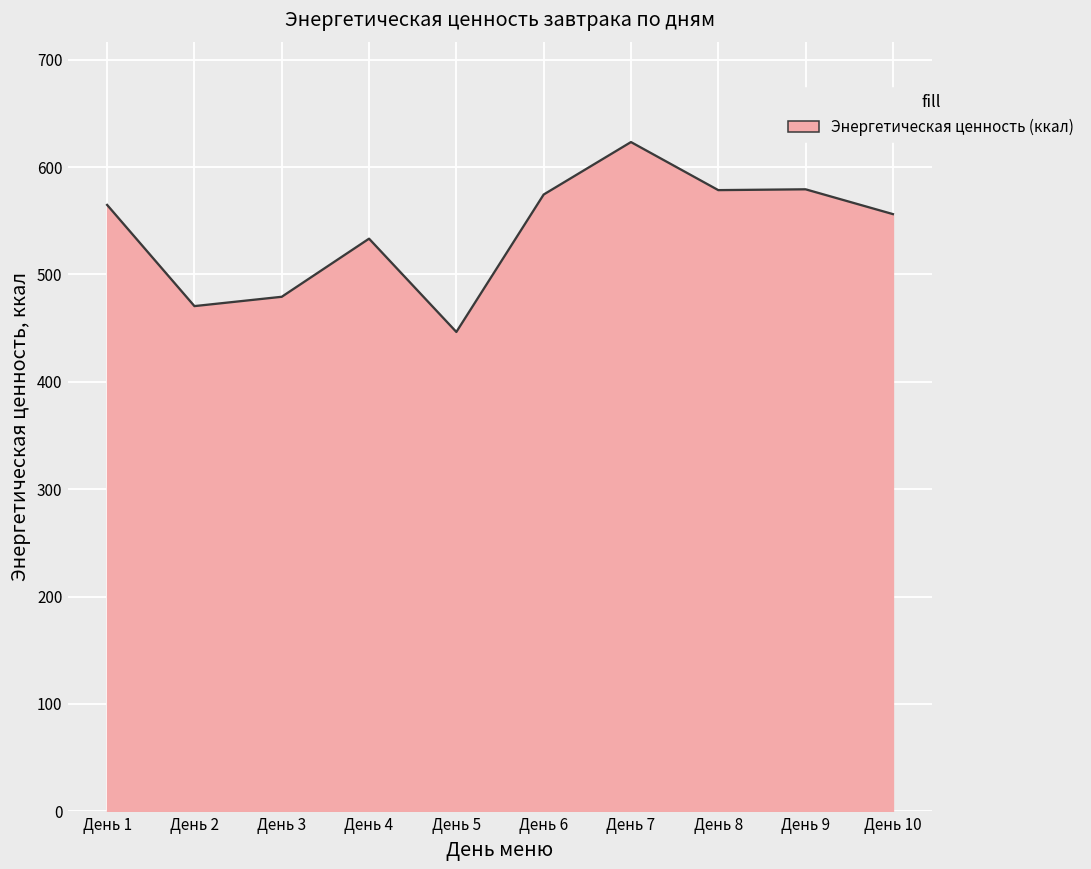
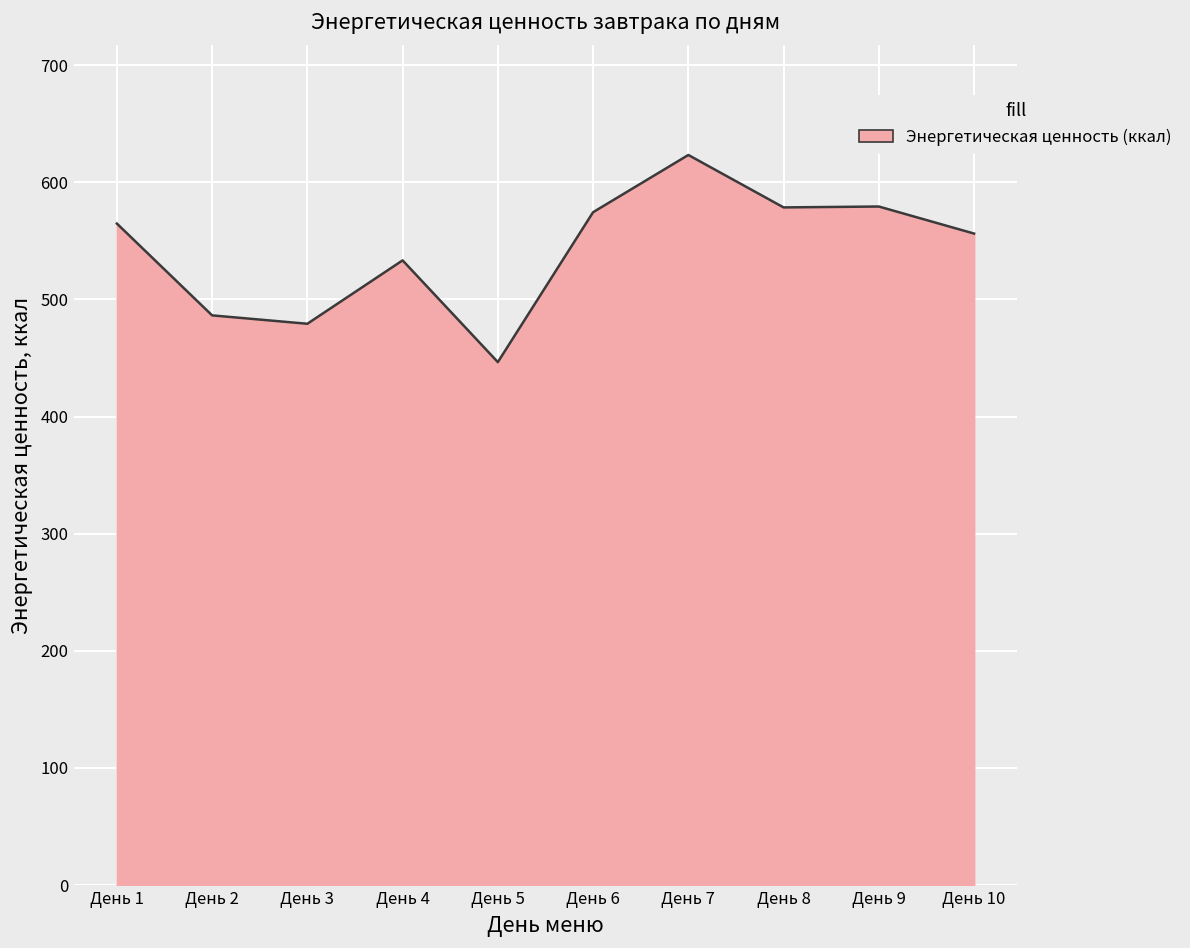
  {
    "День 1": 560,
-   "День 2": 470,
+   "День 2": 490,
    "День 3": 480,
    "День 4": 530,
    "День 5": 450,
    "День 6": 570,
    "День 7": 620,
    "День 8": 580,
    "День 9": 580,
    "День 10": 560
  }
